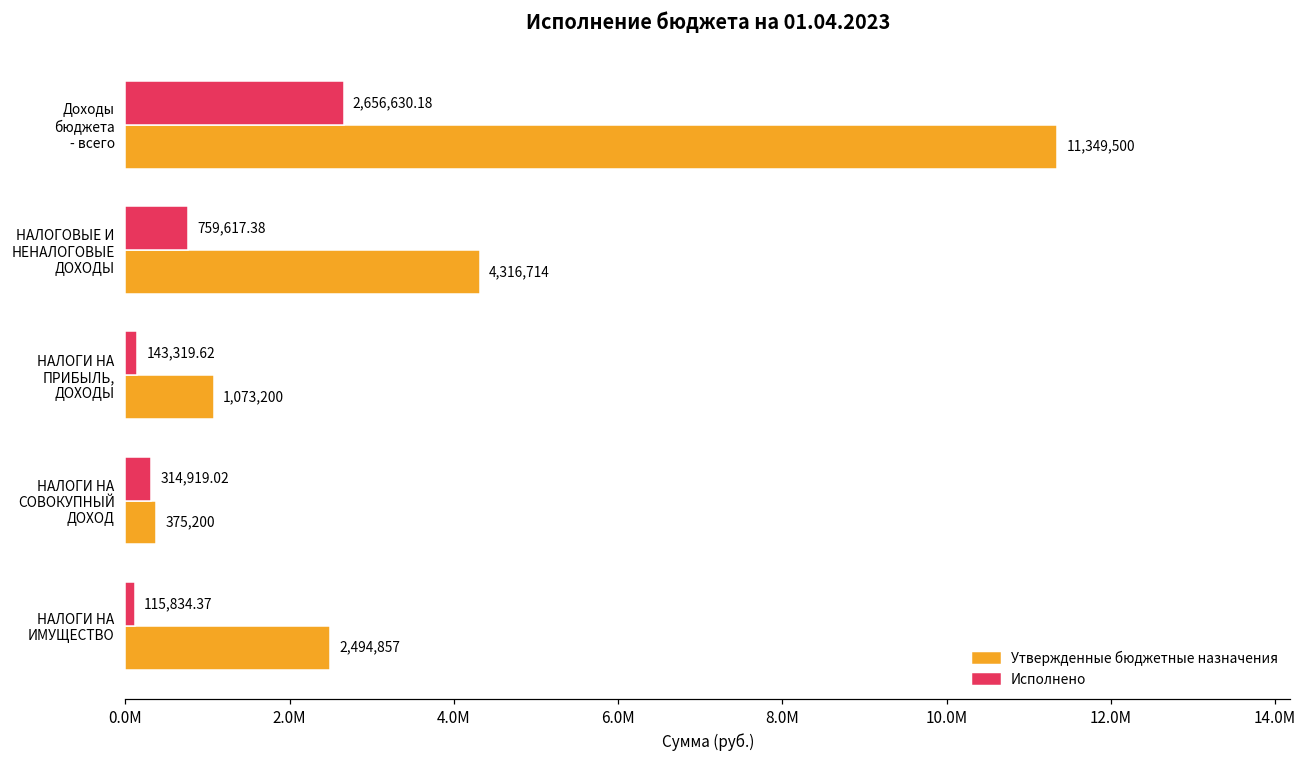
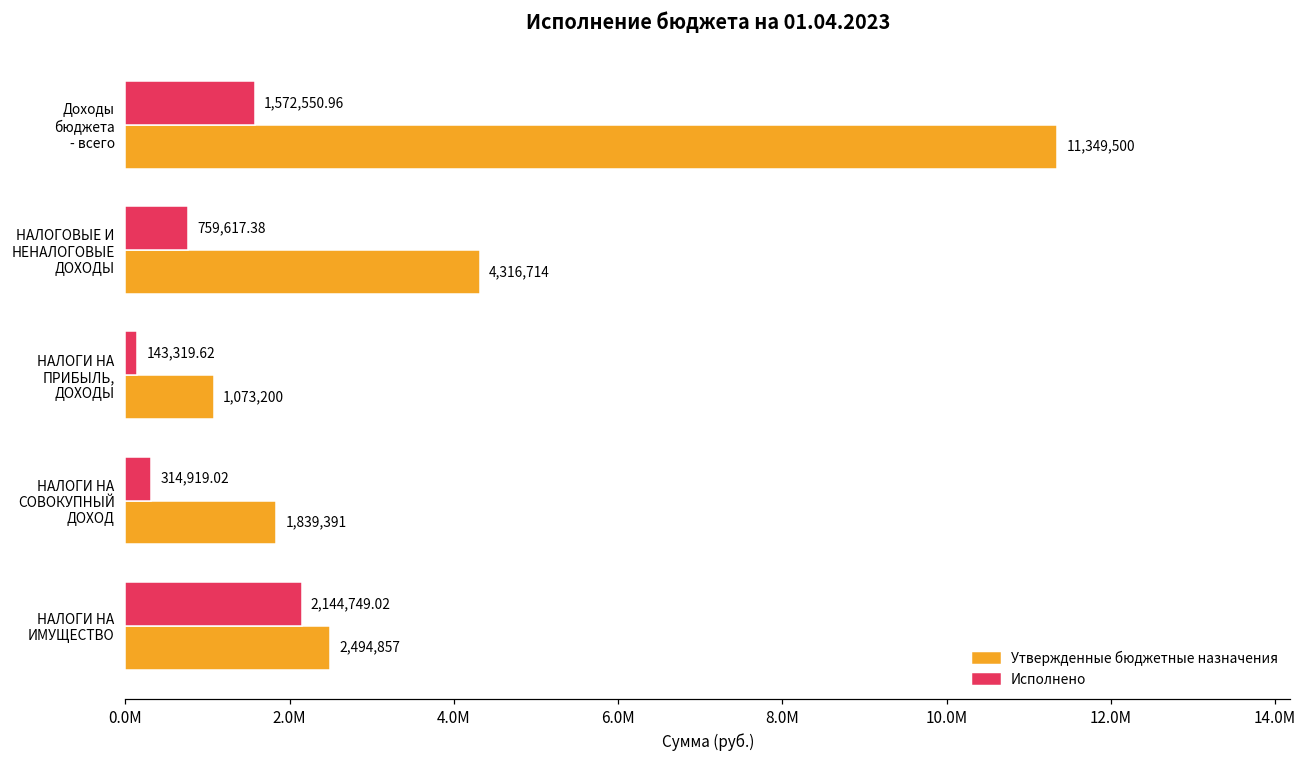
  {
    "Утвержденные бюджетные назначения": {
      "Доходы бюджета - всего": "11,349,500",
      "НАЛОГОВЫЕ И НЕНАЛОГОВЫЕ ДОХОДЫ": "4,316,714",
      "НАЛОГИ НА ПРИБЫЛЬ, ДОХОДЫ": "1,073,200",
-     "НАЛОГИ НА СОВОКУПНЫЙ ДОХОД": "375,200",
+     "НАЛОГИ НА СОВОКУПНЫЙ ДОХОД": "1,839,391",
      "НАЛОГИ НА ИМУЩЕСТВО": "2,494,857"
    },
    "Исполнено": {
-     "Доходы бюджета - всего": "2,656,630.18",
+     "Доходы бюджета - всего": "1,572,550.96",
      "НАЛОГОВЫЕ И НЕНАЛОГОВЫЕ ДОХОДЫ": "759,617.38",
      "НАЛОГИ НА ПРИБЫЛЬ, ДОХОДЫ": "143,319.62",
      "НАЛОГИ НА СОВОКУПНЫЙ ДОХОД": "314,919.02",
-     "НАЛОГИ НА ИМУЩЕСТВО": "115,834.37"
+     "НАЛОГИ НА ИМУЩЕСТВО": "2,144,749.02"
    }
  }
